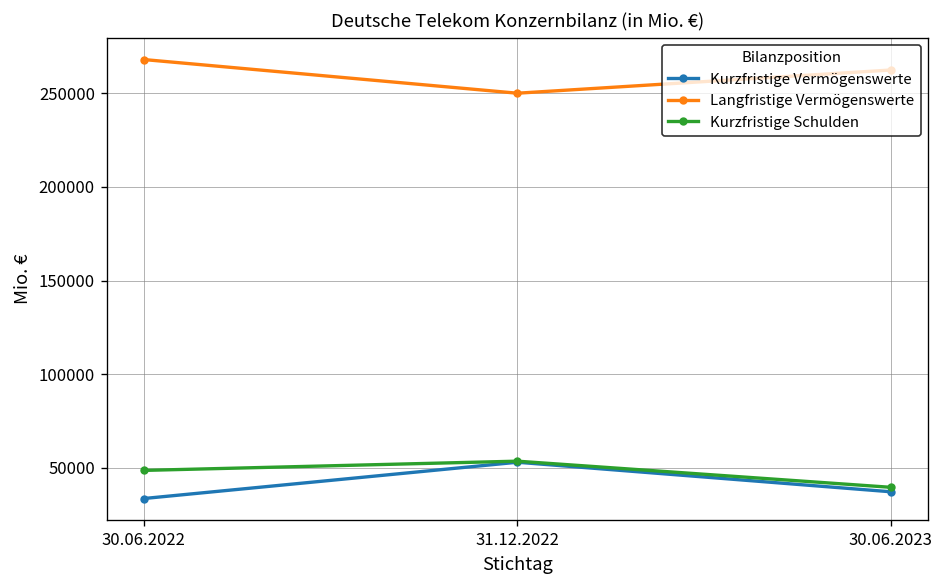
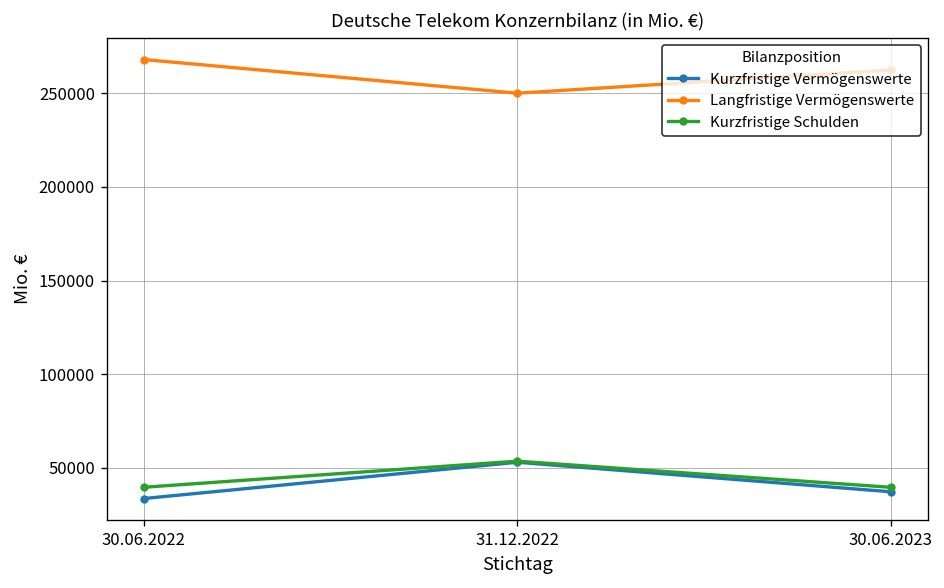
  {
    "Kurzfristige Vermögenswerte": {
      "30.06.2022": 34000,
      "30.06.2023": 37000
    },
    "Langfristige Vermögenswerte": {
      "30.06.2022": 268000,
      "31.12.2022": 250000
    },
    "Kurzfristige Schulden": {
-     "30.06.2022": 49000,
+     "30.06.2022": 40000,
      "30.06.2023": 40000
    }
  }
